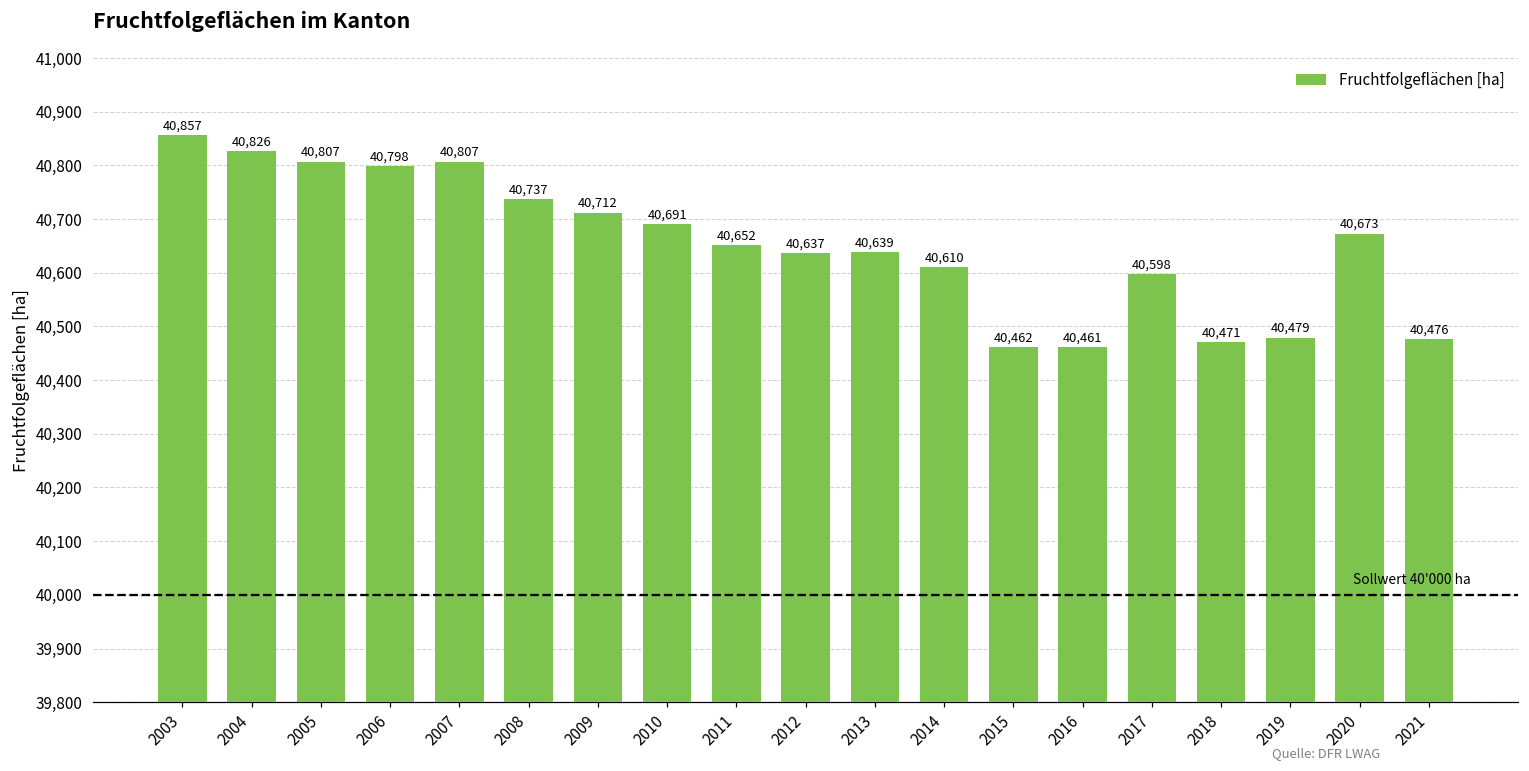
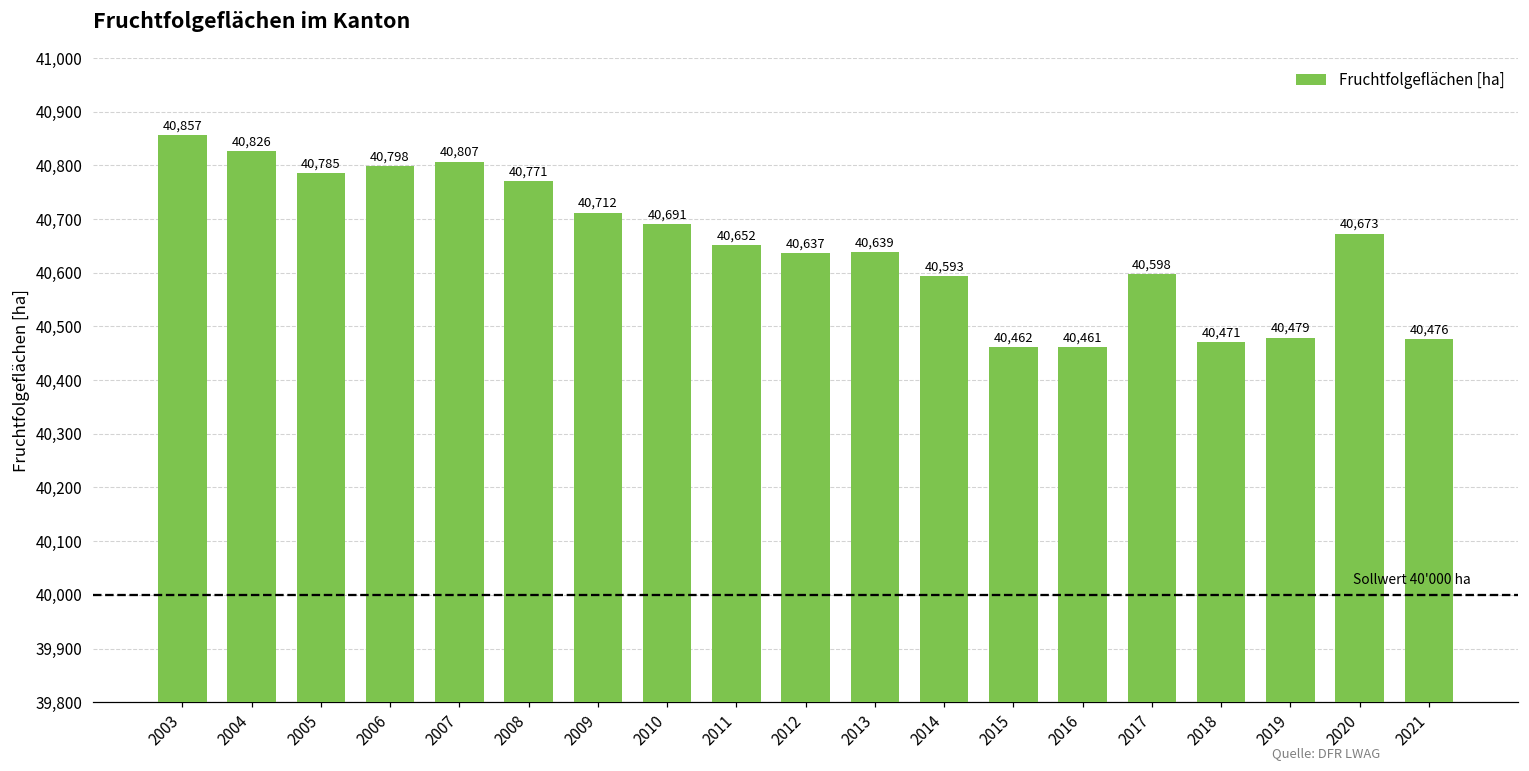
  {
    "2003": "40,857",
    "2004": "40,826",
-   "2005": "40,807",
+   "2005": "40,785",
    "2006": "40,798",
    "2007": "40,807",
-   "2008": "40,737",
+   "2008": "40,771",
    "2009": "40,712",
    "2010": "40,691",
    "2011": "40,652",
    "2012": "40,637",
    "2013": "40,639",
-   "2014": "40,610",
+   "2014": "40,593",
    "2015": "40,462",
    "2016": "40,461",
    "2017": "40,598",
    "2018": "40,471",
    "2019": "40,479",
    "2020": "40,673",
    "2021": "40,476"
  }
